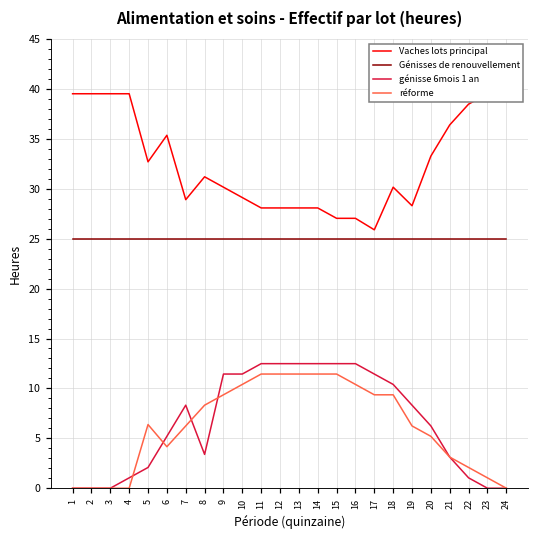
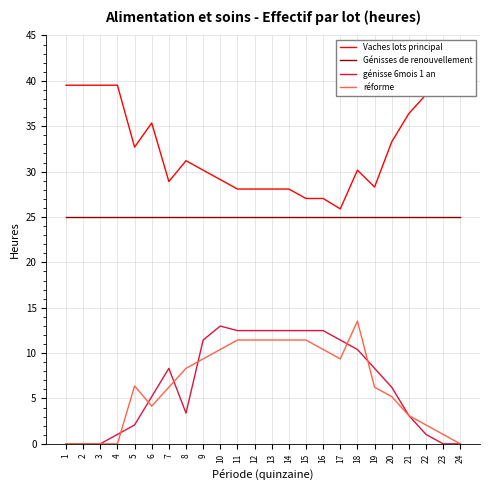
  {
    "Vaches lots principal": {
      "1": 40,
      "2": 40,
      "3": 40,
      "4": 40,
      "5": 33,
      "6": 35,
      "7": 29,
      "8": 31,
      "9": 30,
      "10": 29,
      "11": 28,
      "12": 28,
      "13": 28,
      "14": 28,
      "15": 27,
      "16": 27,
      "17": 26,
      "18": 30,
      "19": 28,
      "20": 33,
      "21": 36
    },
    "Génisses de renouvellement": {
      "1": 25,
      "2": 25,
      "3": 25,
      "4": 25,
      "5": 25,
      "6": 25,
      "7": 25,
      "8": 25,
      "9": 25,
      "10": 25,
      "11": 25,
      "12": 25,
      "13": 25,
      "14": 25,
      "15": 25,
      "16": 25,
      "17": 25,
      "18": 25,
      "19": 25,
      "20": 25,
      "21": 25,
      "22": 25,
      "23": 25,
      "24": 25
    },
    "génisse 6mois 1 an": {
      "4": 1,
      "5": 2,
      "6": 5,
      "7": 8,
      "8": 3,
      "9": 11,
-     "10": 11,
+     "10": 13,
      "11": 12,
      "12": 12,
      "13": 12,
      "14": 12,
      "15": 12,
      "16": 12,
      "17": 11,
      "18": 10,
      "19": 8,
      "20": 6,
      "22": 1,
      "23": 0
    },
    "réforme": {
      "4": 0,
      "5": 6,
      "6": 4,
      "7": 6,
      "8": 8,
      "9": 9,
      "10": 10,
      "11": 11,
      "12": 11,
      "13": 11,
      "14": 11,
      "15": 11,
      "16": 10,
      "17": 9,
-     "18": 9,
+     "18": 14,
      "19": 6,
      "20": 5,
      "22": 2,
      "23": 1
    }
  }
